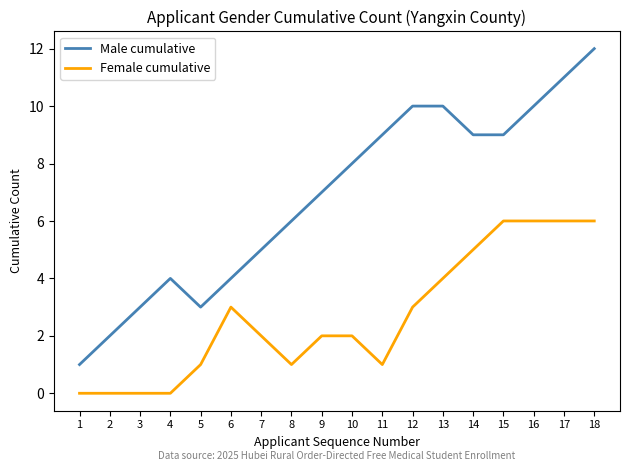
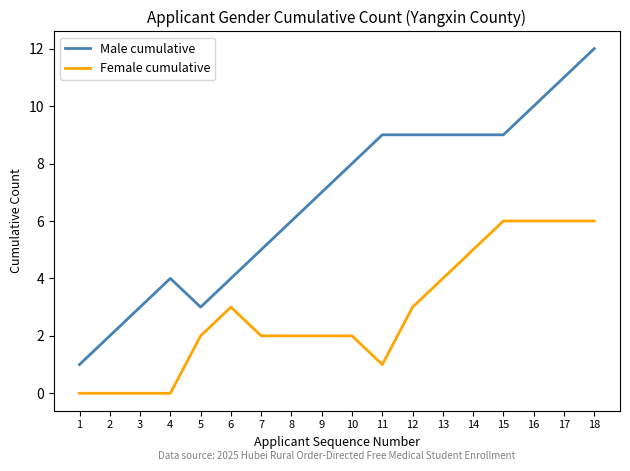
  {
    "Male cumulative": {
      "1": 1,
      "2": 2,
      "3": 3,
      "4": 4,
      "5": 3,
      "6": 4,
      "7": 5,
      "8": 6,
      "9": 7,
      "10": 8,
      "11": 9,
-     "12": 10,
-     "13": 10,
+     "12": 9,
+     "13": 9,
      "14": 9,
      "15": 9,
      "16": 10,
      "17": 11,
      "18": 12
    },
    "Female cumulative": {
      "1": 0,
      "2": 0,
      "3": 0,
      "4": 0,
-     "5": 1,
+     "5": 2,
      "6": 3,
      "7": 2,
-     "8": 1,
+     "8": 2,
      "9": 2,
      "10": 2,
      "11": 1,
      "12": 3,
      "13": 4,
      "14": 5,
      "15": 6,
      "16": 6,
      "17": 6,
      "18": 6
    }
  }
